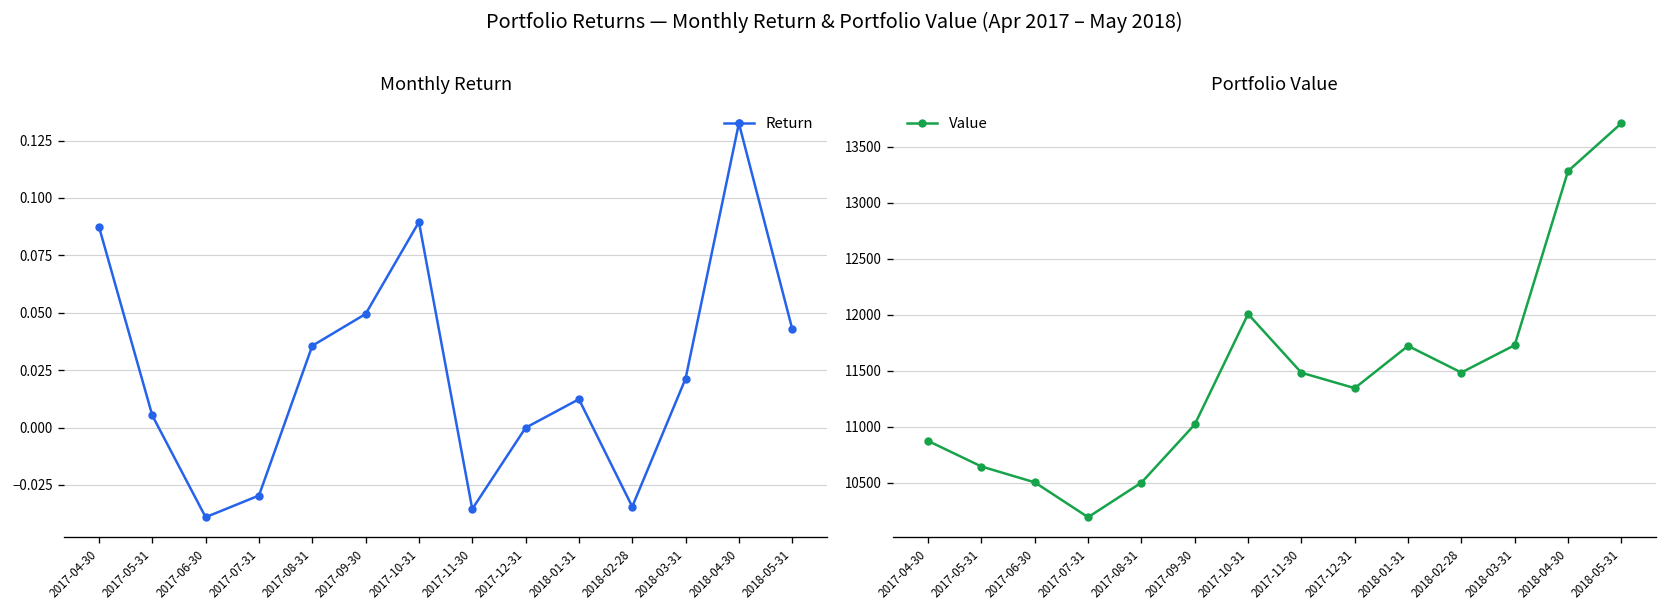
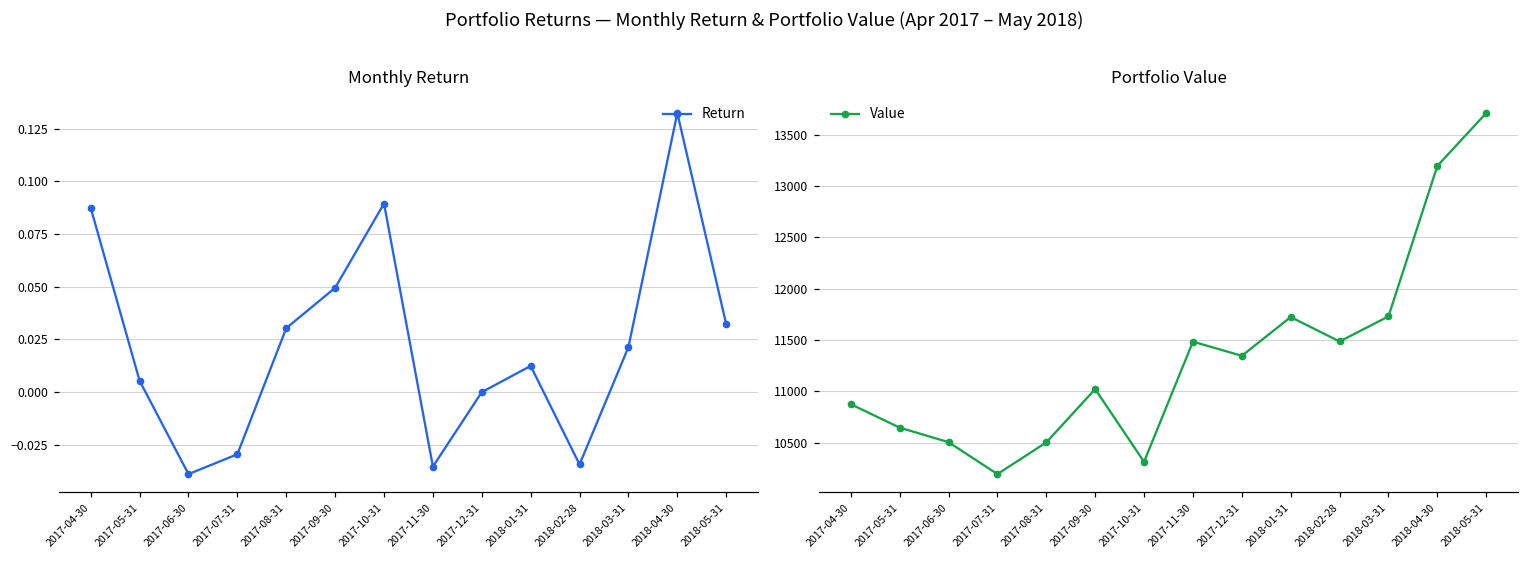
  {
    "Monthly Return": {
      "2017-04-30": 0.087,
      "2017-05-31": 0.005,
      "2017-06-30": -0.039,
      "2017-07-31": -0.030,
-     "2017-08-31": 0.036,
+     "2017-08-31": 0.030,
      "2017-09-30": 0.049,
      "2017-10-31": 0.090,
      "2017-11-30": -0.035,
      "2017-12-31": 0.000,
      "2018-01-31": 0.012,
      "2018-02-28": -0.034,
      "2018-03-31": 0.021,
      "2018-04-30": 0.133,
-     "2018-05-31": 0.043
+     "2018-05-31": 0.032
    },
    "Portfolio Value": {
      "2017-04-30": 10900,
      "2017-05-31": 10600,
      "2017-06-30": 10500,
      "2017-07-31": 10200,
      "2017-08-31": 10500,
      "2017-09-30": 11000,
-     "2017-10-31": 12000,
+     "2017-10-31": 10300,
      "2017-11-30": 11500,
      "2017-12-31": 11300,
      "2018-01-31": 11700,
      "2018-02-28": 11500,
      "2018-03-31": 11700,
-     "2018-04-30": 13300,
+     "2018-04-30": 13200,
      "2018-05-31": 13700
    }
  }
